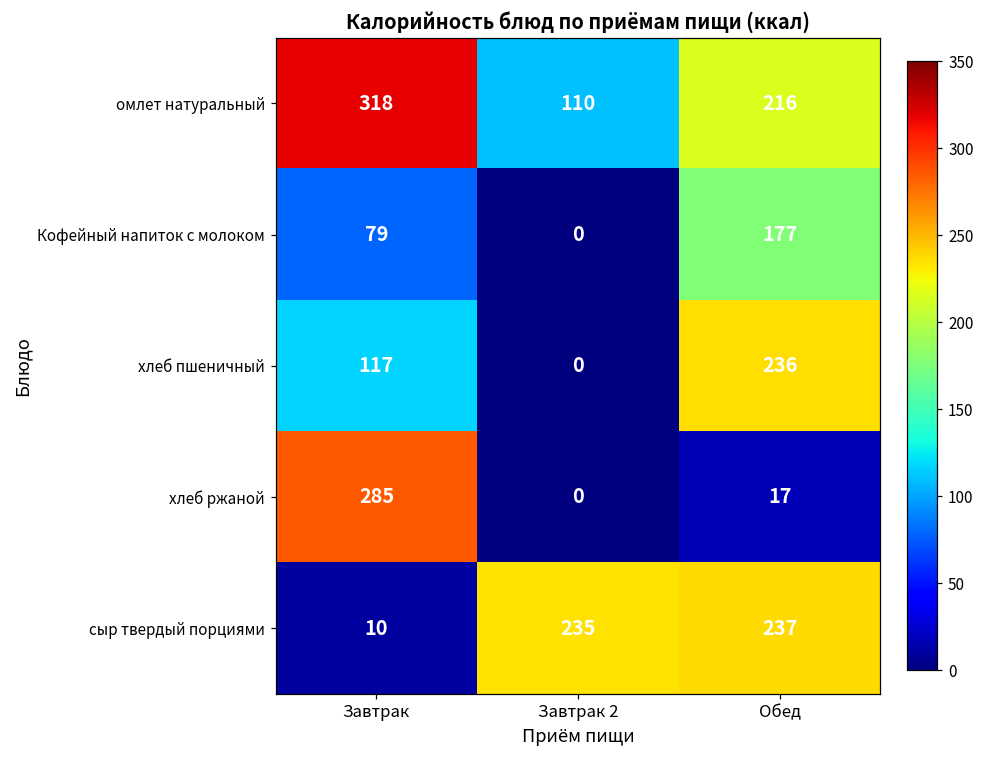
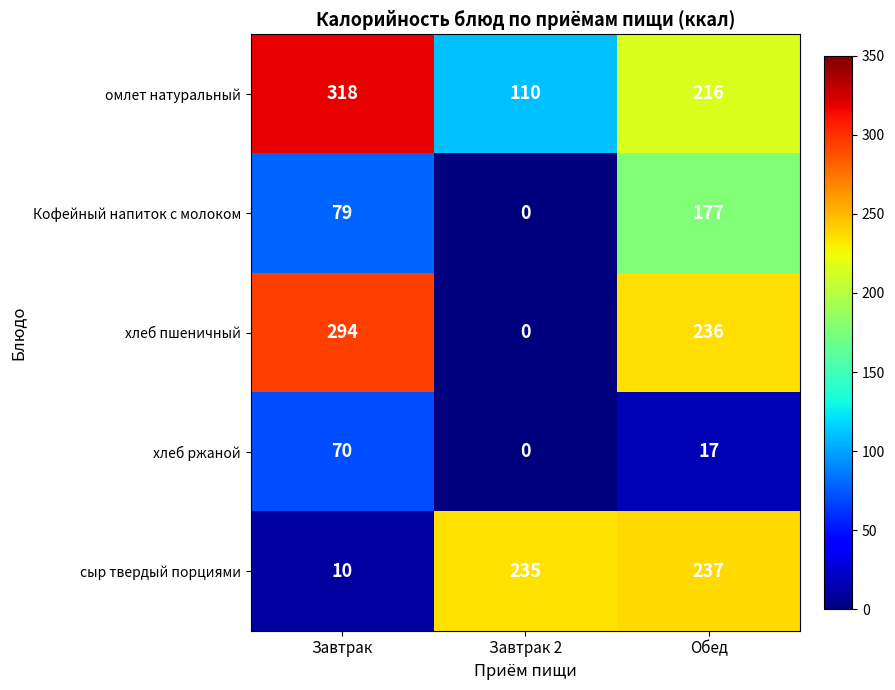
  {
    "омлет натуральный": {
      "Завтрак": 318,
      "Завтрак 2": 110,
      "Обед": 216
    },
    "Кофейный напиток с молоком": {
      "Завтрак": 79,
      "Завтрак 2": 0,
      "Обед": 177
    },
    "хлеб пшеничный": {
-     "Завтрак": 117,
+     "Завтрак": 294,
      "Завтрак 2": 0,
      "Обед": 236
    },
    "хлеб ржаной": {
-     "Завтрак": 285,
+     "Завтрак": 70,
      "Завтрак 2": 0,
      "Обед": 17
    },
    "сыр твердый порциями": {
      "Завтрак": 10,
      "Завтрак 2": 235,
      "Обед": 237
    }
  }
